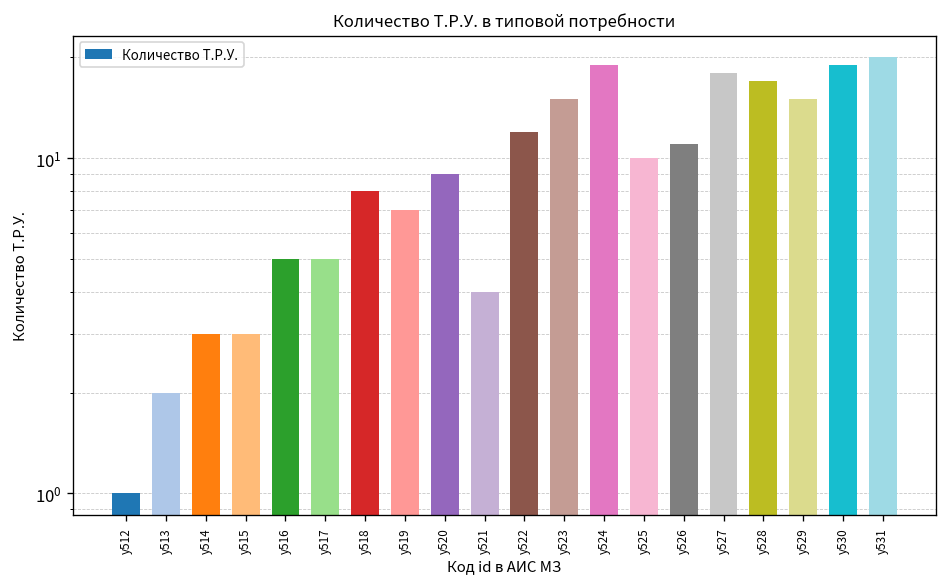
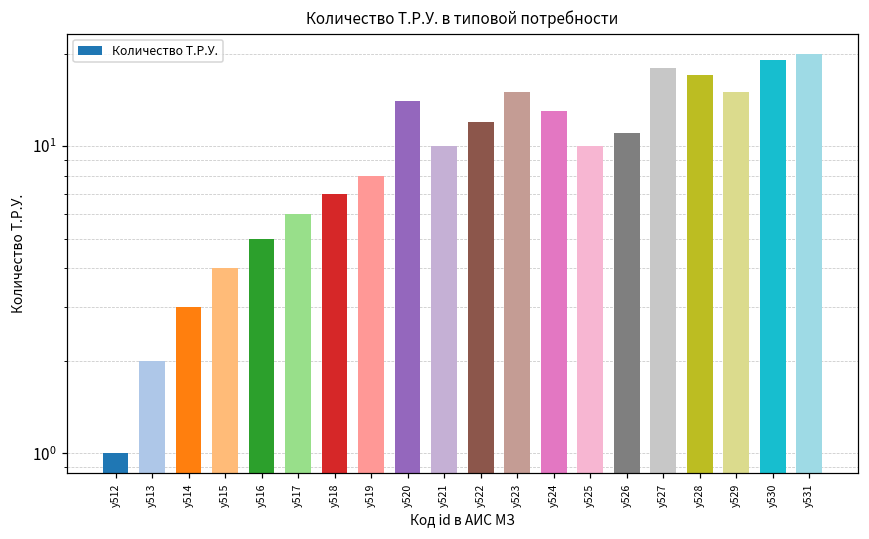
  {
    "у512": 1,
    "у513": 2,
    "у514": 3,
-   "у515": 3,
+   "у515": 4,
    "у516": 5,
-   "у517": 5,
-   "у518": 8,
-   "у519": 7,
-   "у520": 9,
-   "у521": 4,
+   "у517": 6,
+   "у518": 7,
+   "у519": 8,
+   "у520": 14,
+   "у521": 10,
    "у522": 12,
    "у523": 15,
-   "у524": 19,
+   "у524": 13,
    "у525": 10,
    "у526": 11,
    "у527": 18,
    "у528": 17,
    "у529": 15,
    "у530": 19,
    "у531": 20
  }
